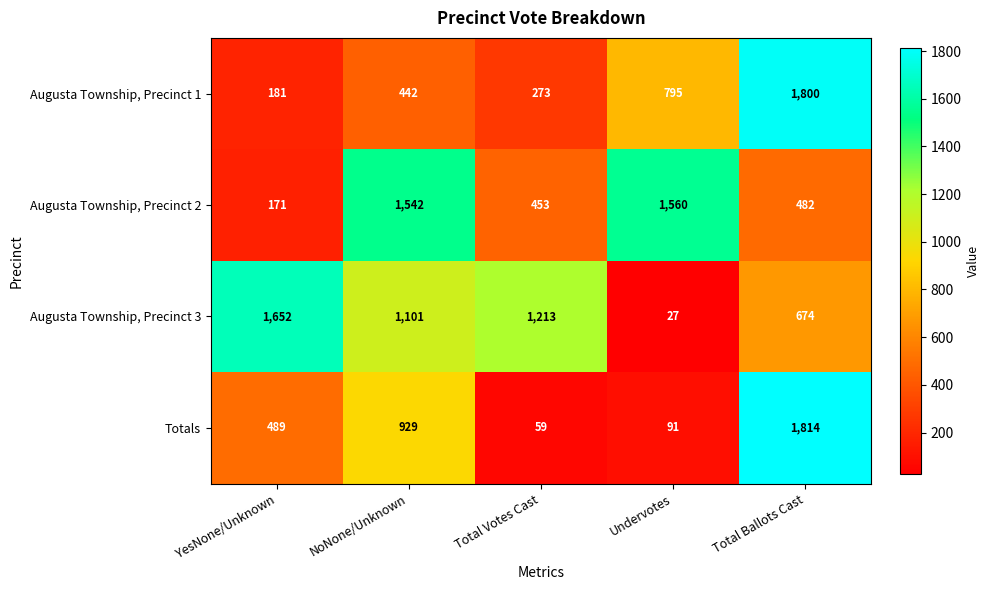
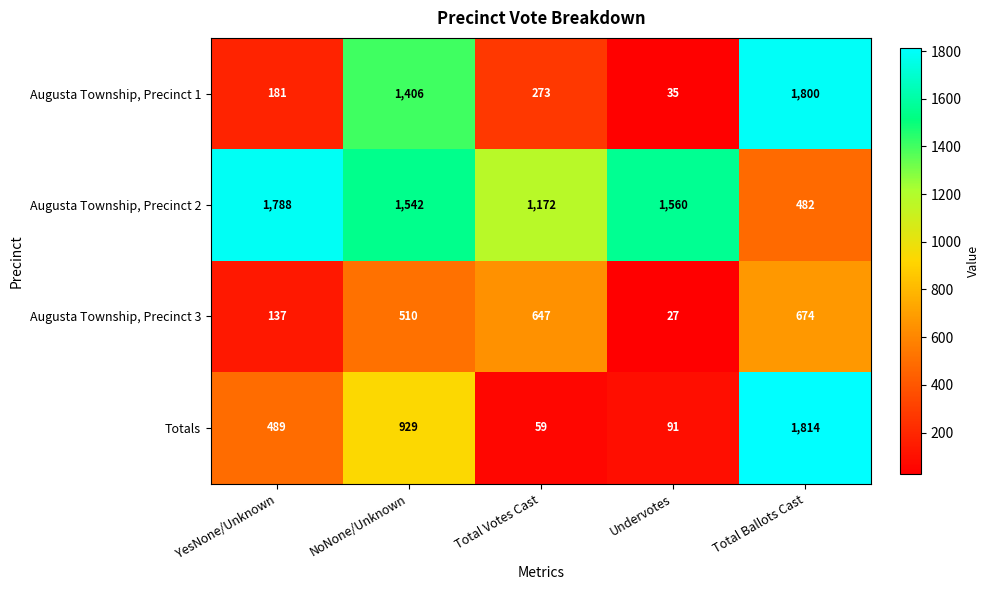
  {
    "Augusta Township, Precinct 1": {
      "YesNone/Unknown": "181",
-     "NoNone/Unknown": "442",
+     "NoNone/Unknown": "1,406",
      "Total Votes Cast": "273",
-     "Undervotes": "795",
+     "Undervotes": "35",
      "Total Ballots Cast": "1,800"
    },
    "Augusta Township, Precinct 2": {
-     "YesNone/Unknown": "171",
+     "YesNone/Unknown": "1,788",
      "NoNone/Unknown": "1,542",
-     "Total Votes Cast": "453",
+     "Total Votes Cast": "1,172",
      "Undervotes": "1,560",
      "Total Ballots Cast": "482"
    },
    "Augusta Township, Precinct 3": {
-     "YesNone/Unknown": "1,652",
-     "NoNone/Unknown": "1,101",
-     "Total Votes Cast": "1,213",
+     "YesNone/Unknown": "137",
+     "NoNone/Unknown": "510",
+     "Total Votes Cast": "647",
      "Undervotes": "27",
      "Total Ballots Cast": "674"
    },
    "Totals": {
      "YesNone/Unknown": "489",
      "NoNone/Unknown": "929",
      "Total Votes Cast": "59",
      "Undervotes": "91",
      "Total Ballots Cast": "1,814"
    }
  }
